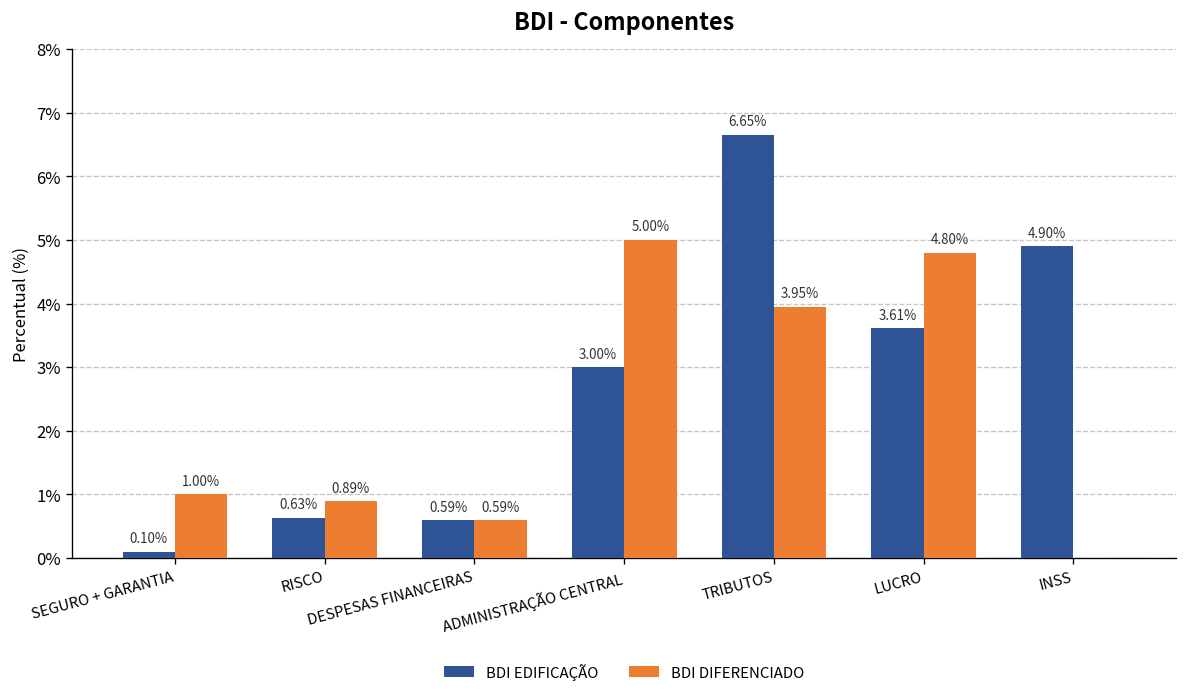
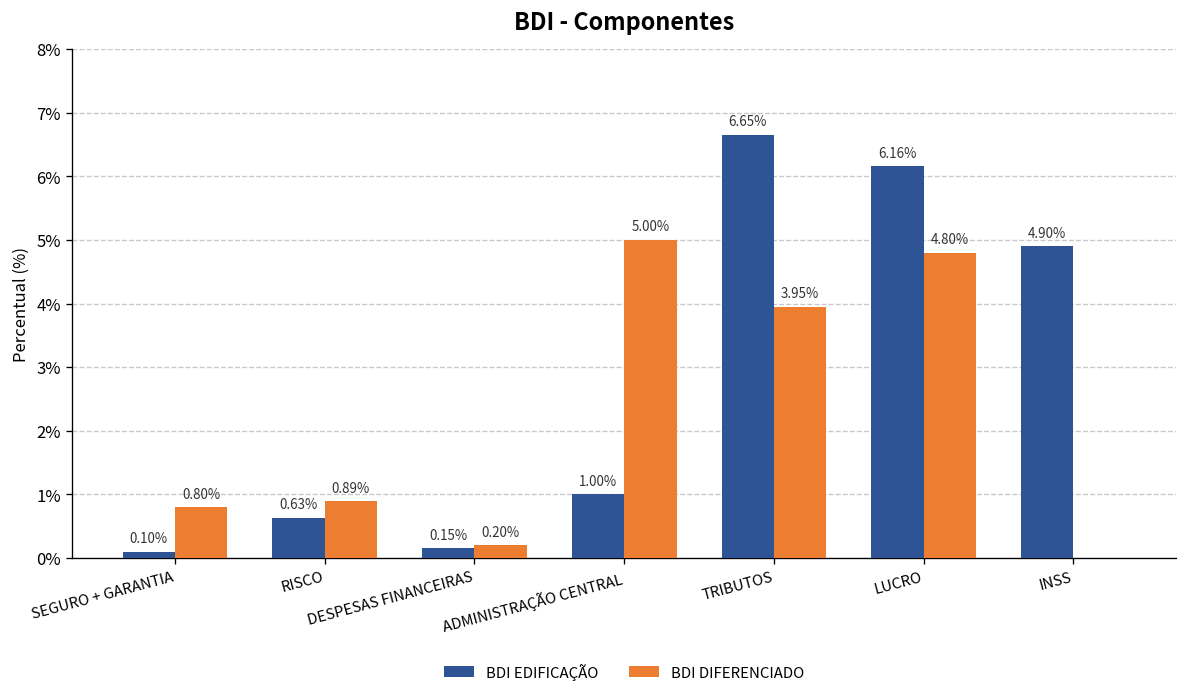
  {
    "BDI EDIFICAÇÃO": {
      "SEGURO + GARANTIA": "0.10%",
      "RISCO": "0.63%",
-     "DESPESAS FINANCEIRAS": "0.59%",
-     "ADMINISTRAÇÃO CENTRAL": "3.00%",
+     "DESPESAS FINANCEIRAS": "0.15%",
+     "ADMINISTRAÇÃO CENTRAL": "1.00%",
      "TRIBUTOS": "6.65%",
-     "LUCRO": "3.61%",
+     "LUCRO": "6.16%",
      "INSS": "4.90%"
    },
    "BDI DIFERENCIADO": {
-     "SEGURO + GARANTIA": "1.00%",
+     "SEGURO + GARANTIA": "0.80%",
      "RISCO": "0.89%",
-     "DESPESAS FINANCEIRAS": "0.59%",
+     "DESPESAS FINANCEIRAS": "0.20%",
      "ADMINISTRAÇÃO CENTRAL": "5.00%",
      "TRIBUTOS": "3.95%",
      "LUCRO": "4.80%"
    }
  }
